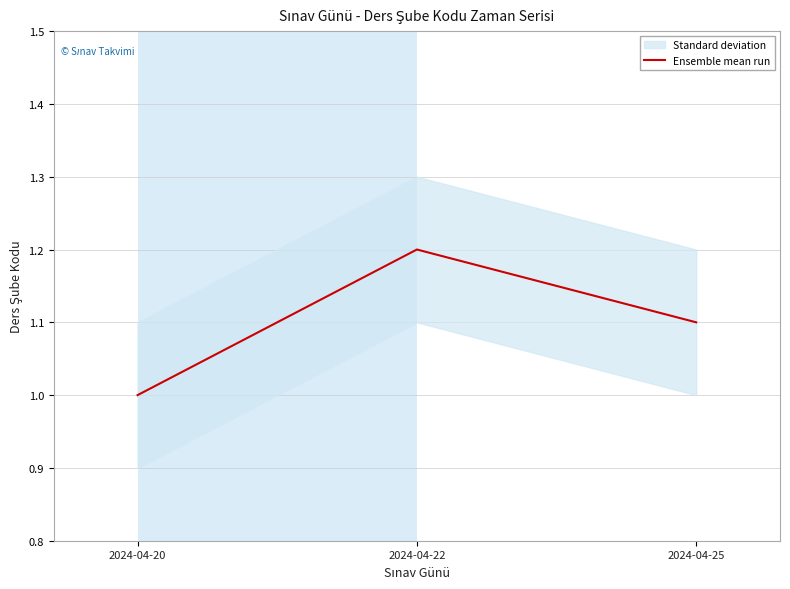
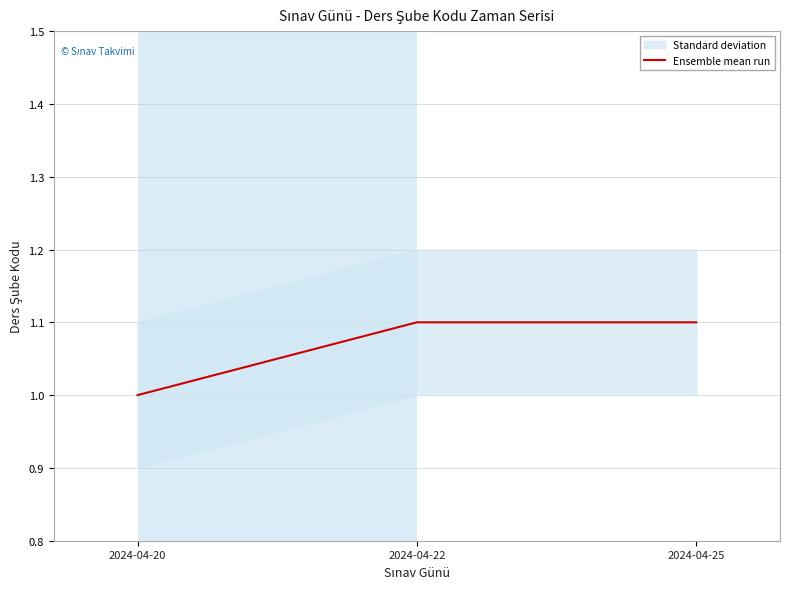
  {
    "Ensemble mean run": {
      "2024-04-20": 1.0,
-     "2024-04-22": 1.2,
+     "2024-04-22": 1.1,
      "2024-04-25": 1.1
    }
  }
